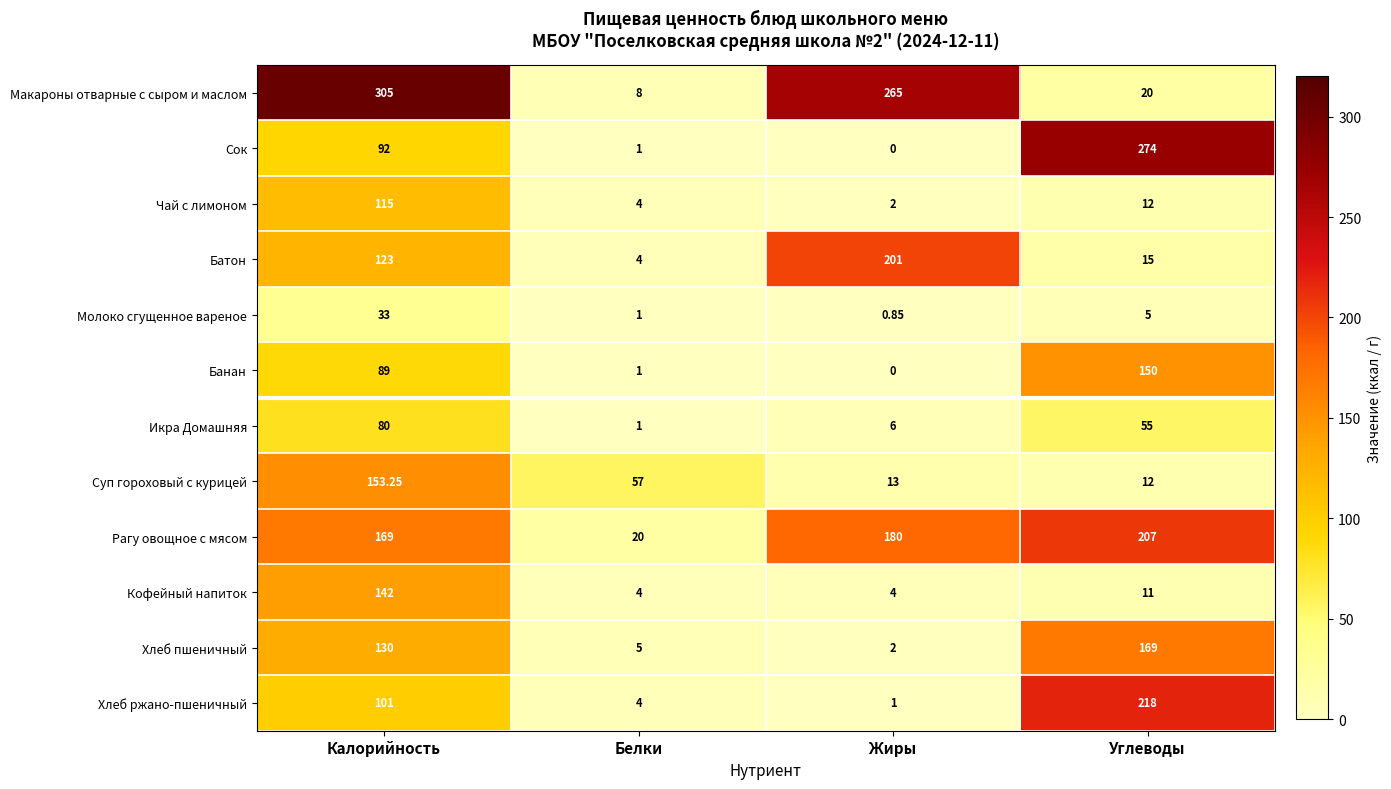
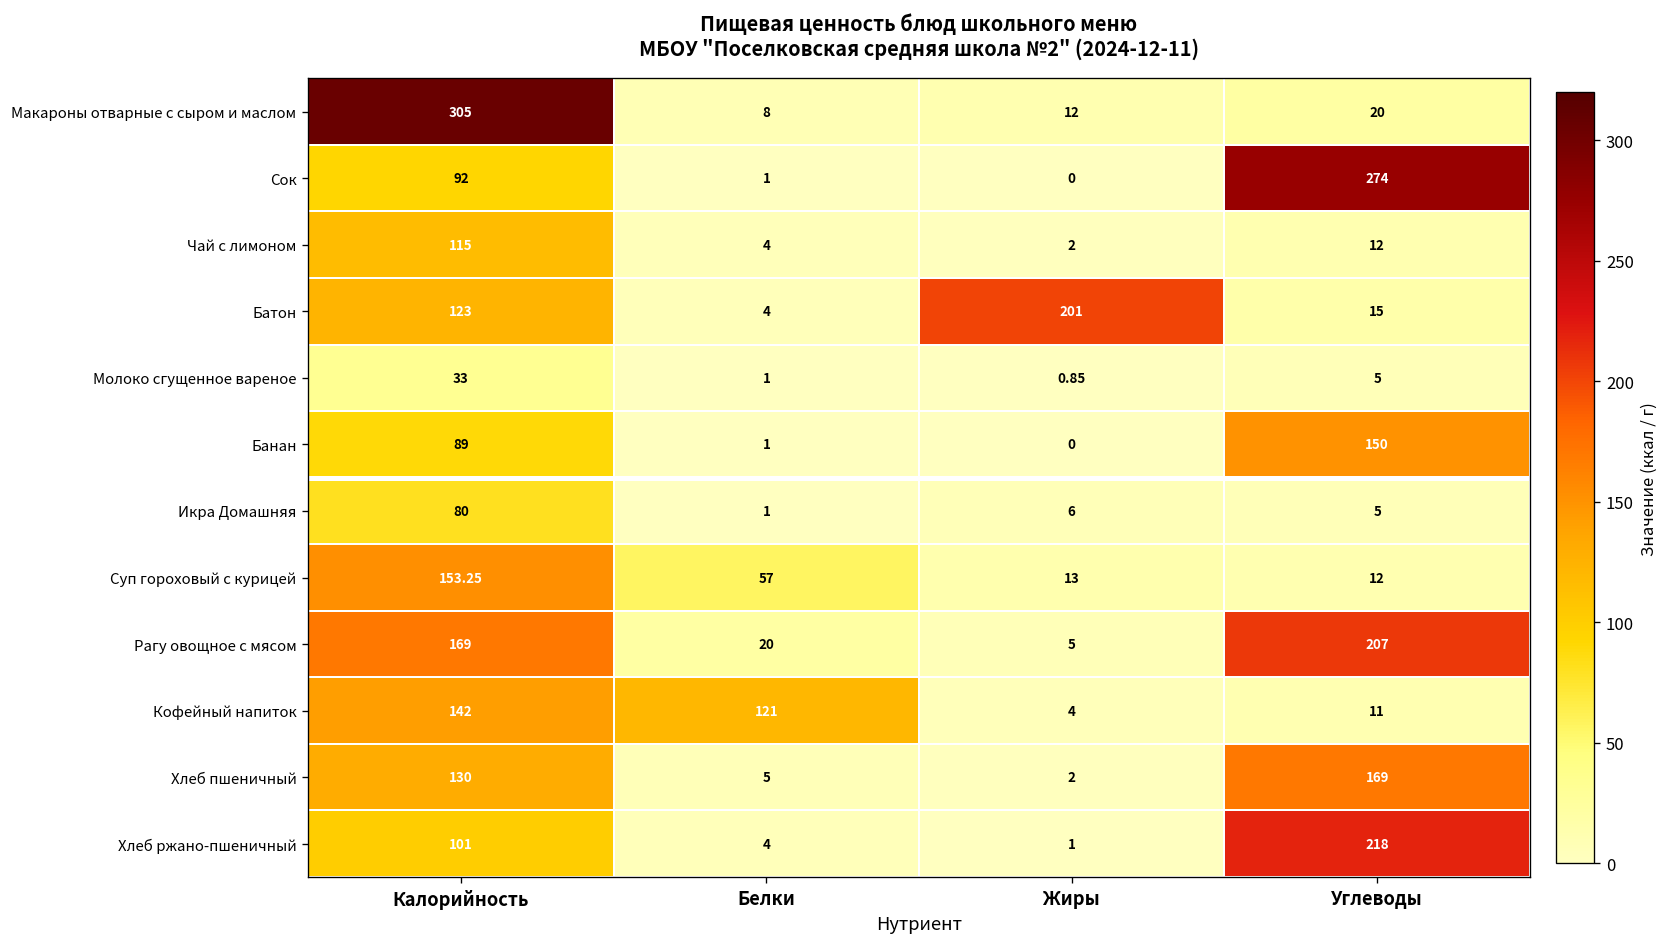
  {
    "Макароны отварные с сыром и маслом": {
      "Калорийность": 305,
      "Белки": 8,
-     "Жиры": 265,
+     "Жиры": 12,
      "Углеводы": 20
    },
    "Сок": {
      "Калорийность": 92,
      "Белки": 1,
      "Жиры": 0,
      "Углеводы": 274
    },
    "Чай с лимоном": {
      "Калорийность": 115,
      "Белки": 4,
      "Жиры": 2,
      "Углеводы": 12
    },
    "Батон": {
      "Калорийность": 123,
      "Белки": 4,
      "Жиры": 201,
      "Углеводы": 15
    },
    "Молоко сгущенное вареное": {
      "Калорийность": 33,
      "Белки": 1,
      "Жиры": 0.85,
      "Углеводы": 5
    },
    "Банан": {
      "Калорийность": 89,
      "Белки": 1,
      "Жиры": 0,
      "Углеводы": 150
    },
    "Икра Домашняя": {
      "Калорийность": 80,
      "Белки": 1,
      "Жиры": 6,
-     "Углеводы": 55
+     "Углеводы": 5
    },
    "Суп гороховый с курицей": {
      "Калорийность": 153.25,
      "Белки": 57,
      "Жиры": 13,
      "Углеводы": 12
    },
    "Рагу овощное с мясом": {
      "Калорийность": 169,
      "Белки": 20,
-     "Жиры": 180,
+     "Жиры": 5,
      "Углеводы": 207
    },
    "Кофейный напиток": {
      "Калорийность": 142,
-     "Белки": 4,
+     "Белки": 121,
      "Жиры": 4,
      "Углеводы": 11
    },
    "Хлеб пшеничный": {
      "Калорийность": 130,
      "Белки": 5,
      "Жиры": 2,
      "Углеводы": 169
    },
    "Хлеб ржано-пшеничный": {
      "Калорийность": 101,
      "Белки": 4,
      "Жиры": 1,
      "Углеводы": 218
    }
  }
